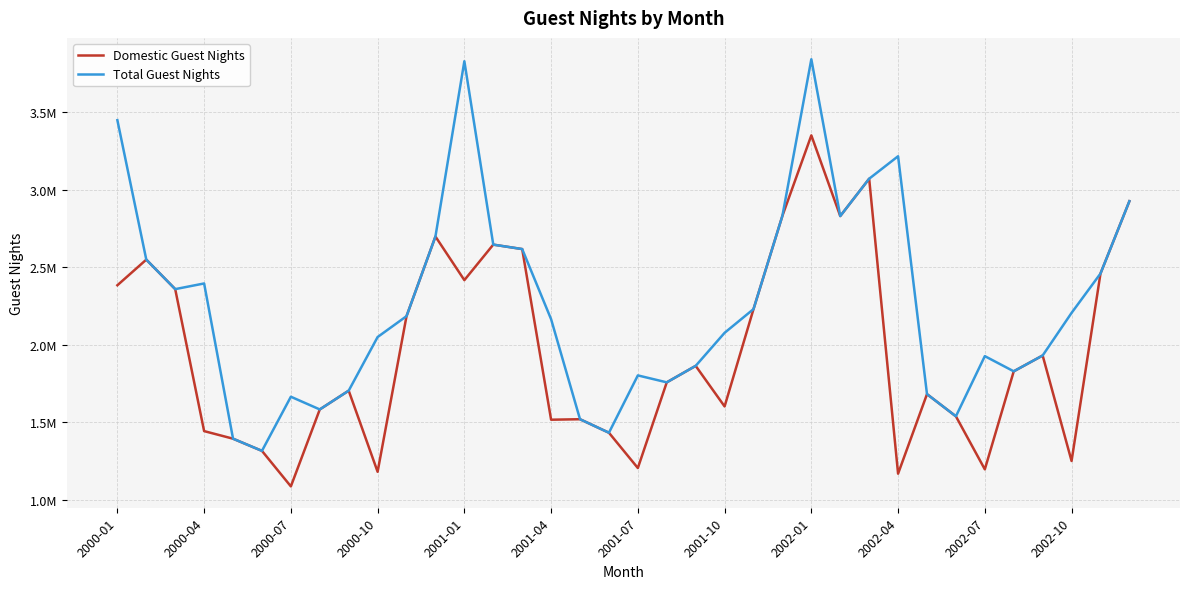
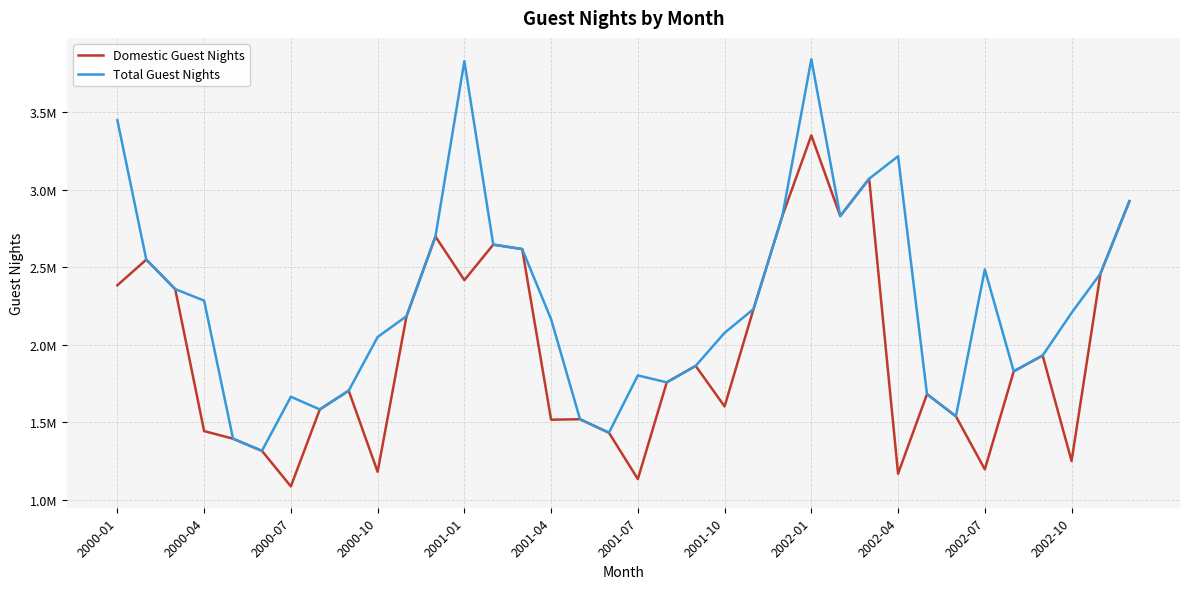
  {
    "Domestic Guest Nights": {
      "2000-01": 2380000,
      "2000-04": 1440000,
      "2000-07": 1090000,
      "2000-10": 1180000,
      "2001-01": 2420000,
      "2001-04": 1520000,
-     "2001-07": 1210000,
+     "2001-07": 1130000,
      "2001-10": 1600000,
      "2002-01": 3350000,
      "2002-04": 1170000,
      "2002-07": 1200000,
      "2002-10": 1250000
    },
    "Total Guest Nights": {
      "2000-01": 3450000,
-     "2000-04": 2390000,
+     "2000-04": 2280000,
      "2000-07": 1660000,
      "2000-10": 2050000,
      "2001-01": 3830000,
      "2001-04": 2160000,
      "2001-07": 1800000,
      "2001-10": 2080000,
      "2002-01": 3840000,
      "2002-04": 3210000,
-     "2002-07": 1930000,
+     "2002-07": 2490000,
      "2002-10": 2210000
    }
  }
